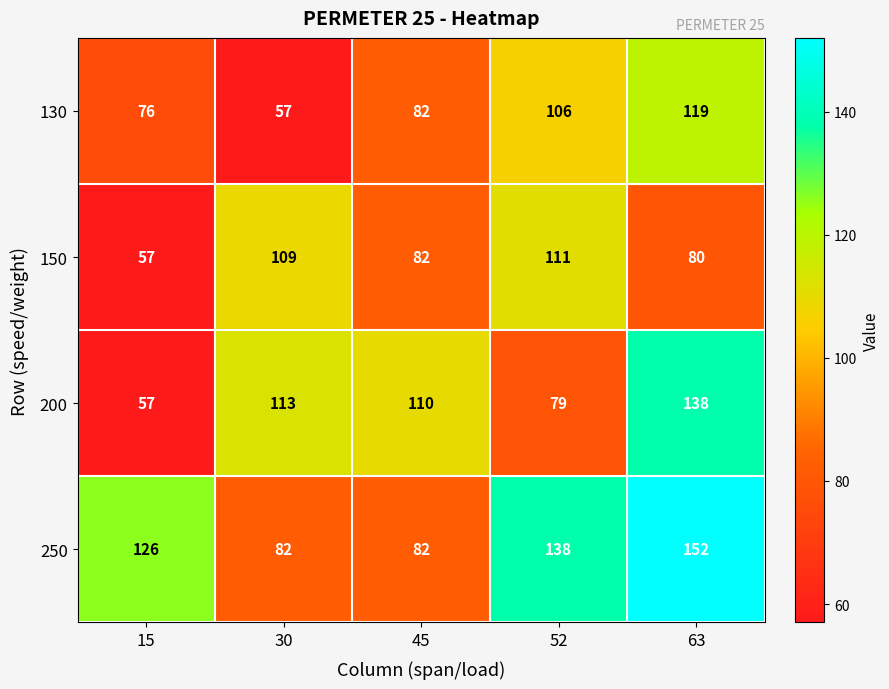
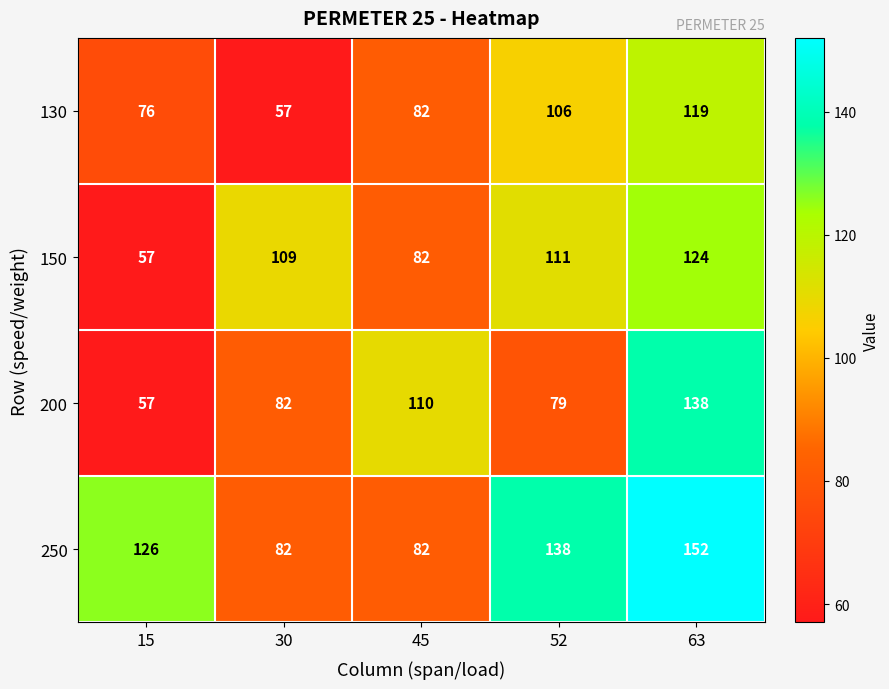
  {
    "130": {
      "15": 76,
      "30": 57,
      "45": 82,
      "52": 106,
      "63": 119
    },
    "150": {
      "15": 57,
      "30": 109,
      "45": 82,
      "52": 111,
-     "63": 80
+     "63": 124
    },
    "200": {
      "15": 57,
-     "30": 113,
+     "30": 82,
      "45": 110,
      "52": 79,
      "63": 138
    },
    "250": {
      "15": 126,
      "30": 82,
      "45": 82,
      "52": 138,
      "63": 152
    }
  }
